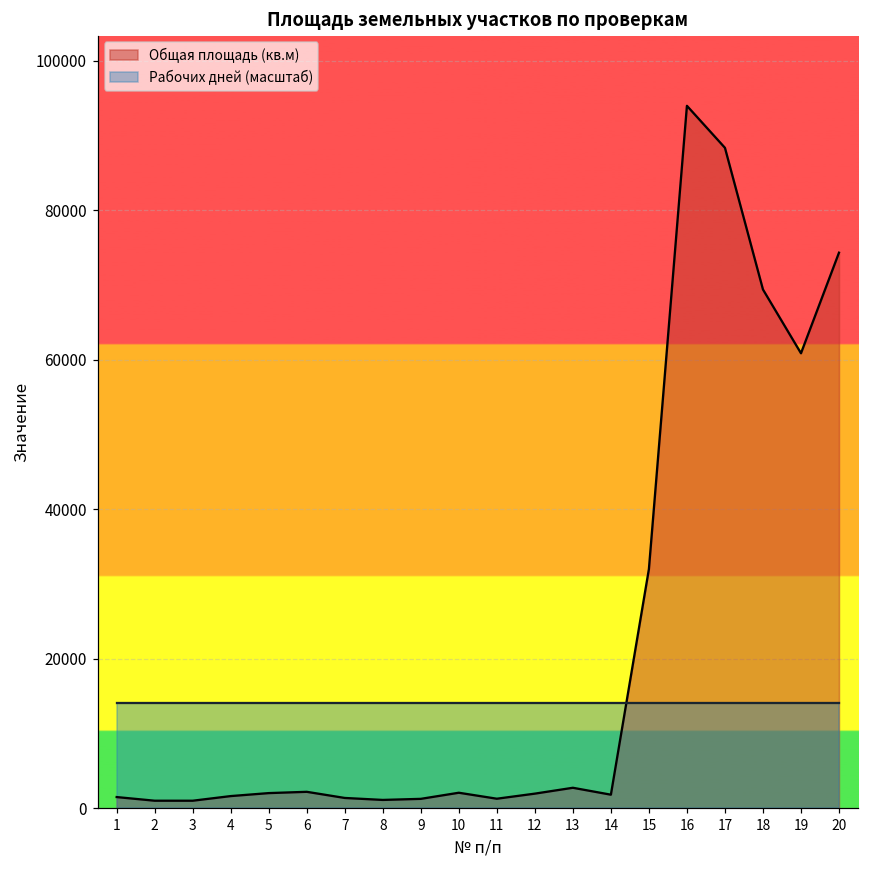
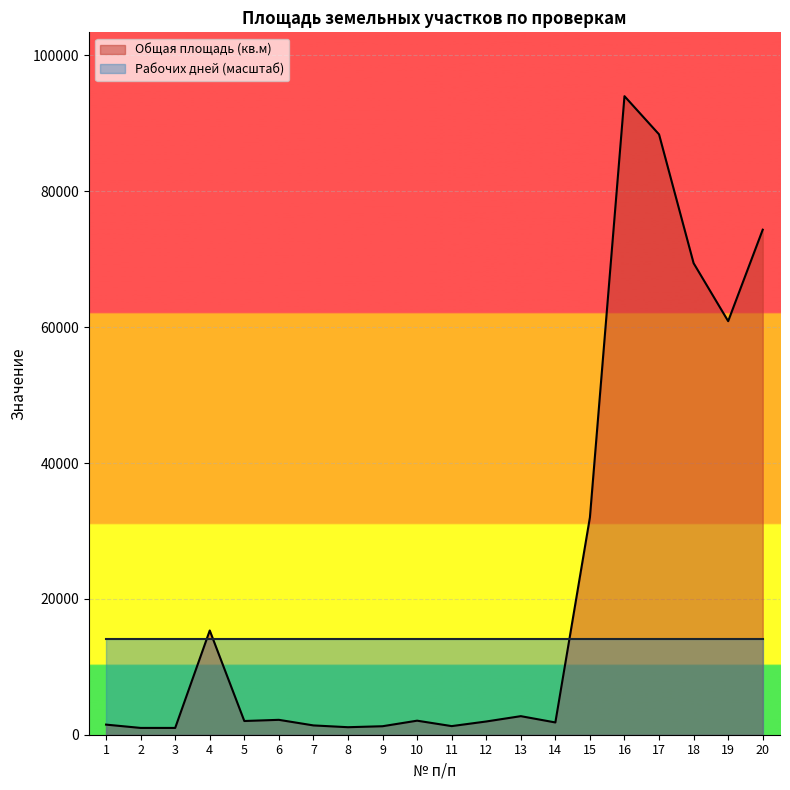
  {
    "Общая площадь (кв.м)": {
      "1": 1000,
      "2": 1000,
      "3": 1000,
-     "4": 2000,
+     "4": 15000,
      "5": 2000,
      "6": 2000,
      "7": 1000,
      "8": 1000,
      "9": 1000,
      "10": 2000,
      "11": 1000,
      "12": 2000,
      "13": 3000,
      "14": 2000,
      "15": 32000,
      "16": 94000,
      "17": 88000,
      "18": 69000,
      "19": 61000,
      "20": 74000
    },
    "Рабочих дней (масштаб)": {
      "1": 14000,
      "2": 14000,
      "3": 14000,
      "4": 14000,
      "5": 14000,
      "6": 14000,
      "7": 14000,
      "8": 14000,
      "9": 14000,
      "10": 14000,
      "11": 14000,
      "12": 14000,
      "13": 14000,
      "14": 14000,
      "15": 14000,
      "16": 14000,
      "17": 14000,
      "18": 14000,
      "19": 14000,
      "20": 14000
    }
  }
